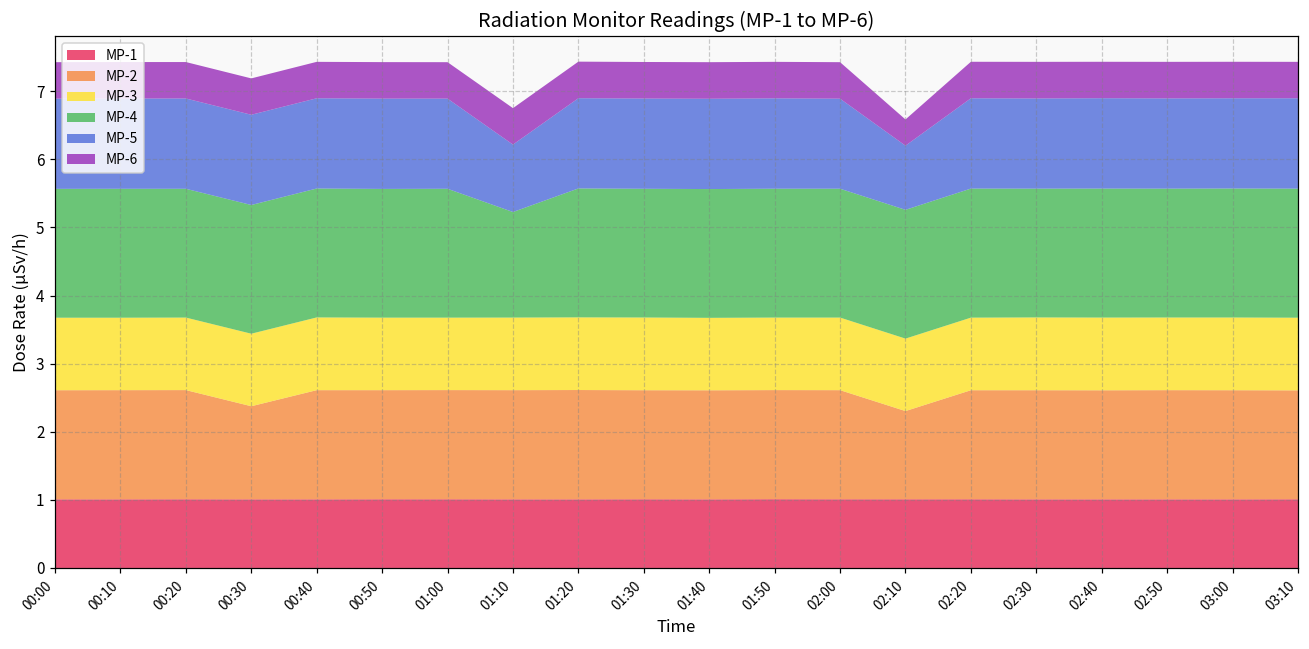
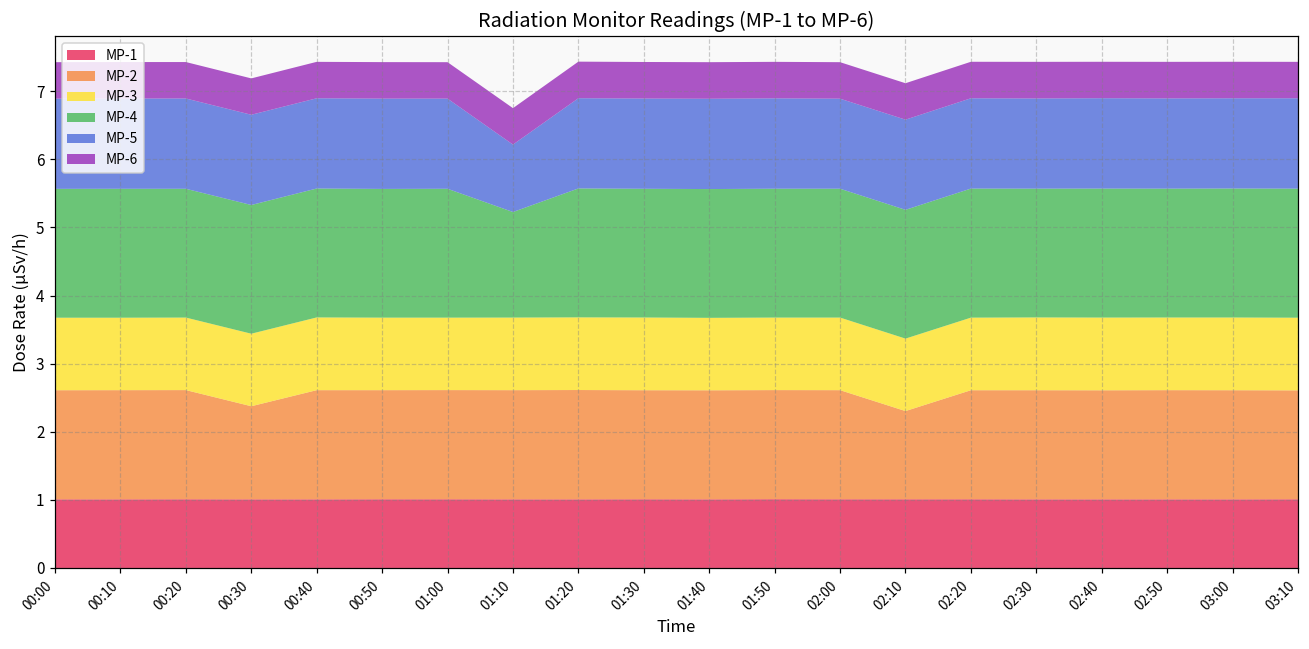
  {
    "MP-1": {
      "00:00": 1.0,
      "00:10": 1.0,
      "00:20": 1.0,
      "00:30": 1.0,
      "00:40": 1.0,
      "00:50": 1.0,
      "01:00": 1.0,
      "01:10": 1.0,
      "01:20": 1.0,
      "01:30": 1.0,
      "01:40": 1.0,
      "01:50": 1.0,
      "02:00": 1.0,
      "02:10": 1.0,
      "02:20": 1.0,
      "02:30": 1.0,
      "02:40": 1.0,
      "02:50": 1.0,
      "03:00": 1.0,
      "03:10": 1.0
    },
    "MP-2": {
      "00:00": 1.6,
      "00:10": 1.6,
      "00:20": 1.6,
      "00:30": 1.4,
      "00:40": 1.6,
      "00:50": 1.6,
      "01:00": 1.6,
      "01:10": 1.6,
      "01:20": 1.6,
      "01:30": 1.6,
      "01:40": 1.6,
      "01:50": 1.6,
      "02:00": 1.6,
      "02:10": 1.3,
      "02:20": 1.6,
      "02:30": 1.6,
      "02:40": 1.6,
      "02:50": 1.6,
      "03:00": 1.6,
      "03:10": 1.6
    },
    "MP-3": {
      "00:00": 1.1,
      "00:10": 1.1,
      "00:20": 1.1,
      "00:30": 1.1,
      "00:40": 1.1,
      "00:50": 1.1,
      "01:00": 1.1,
      "01:10": 1.1,
      "01:20": 1.1,
      "01:30": 1.1,
      "01:40": 1.1,
      "01:50": 1.1,
      "02:00": 1.1,
      "02:10": 1.1,
      "02:20": 1.1,
      "02:30": 1.1,
      "02:40": 1.1,
      "02:50": 1.1,
      "03:00": 1.1,
      "03:10": 1.1
    },
    "MP-4": {
      "00:00": 1.9,
      "00:10": 1.9,
      "00:20": 1.9,
      "00:30": 1.9,
      "00:40": 1.9,
      "00:50": 1.9,
      "01:00": 1.9,
      "01:10": 1.5,
      "01:20": 1.9,
      "01:30": 1.9,
      "01:40": 1.9,
      "01:50": 1.9,
      "02:00": 1.9,
      "02:10": 1.9,
      "02:20": 1.9,
      "02:30": 1.9,
      "02:40": 1.9,
      "02:50": 1.9,
      "03:00": 1.9,
      "03:10": 1.9
    },
    "MP-5": {
      "00:00": 1.3,
      "00:20": 1.3,
      "00:30": 1.3,
      "00:40": 1.3,
      "00:50": 1.3,
      "01:00": 1.3,
      "01:10": 1.0,
      "01:20": 1.3,
      "01:30": 1.3,
      "01:40": 1.3,
      "01:50": 1.3,
      "02:00": 1.3,
-     "02:10": 0.9,
+     "02:10": 1.3,
      "02:20": 1.3,
      "02:30": 1.3,
      "02:40": 1.3,
      "02:50": 1.3,
      "03:00": 1.3,
      "03:10": 1.3
    },
    "MP-6": {
      "00:00": 0.5,
      "00:20": 0.5,
      "00:30": 0.5,
      "00:40": 0.5,
      "00:50": 0.5,
      "01:00": 0.5,
      "01:10": 0.5,
      "01:20": 0.5,
      "01:30": 0.5,
      "01:40": 0.5,
      "01:50": 0.5,
      "02:00": 0.5,
-     "02:10": 0.4,
+     "02:10": 0.5,
      "02:20": 0.5,
      "02:30": 0.5,
      "02:40": 0.5,
      "02:50": 0.5,
      "03:00": 0.5,
      "03:10": 0.5
    }
  }
